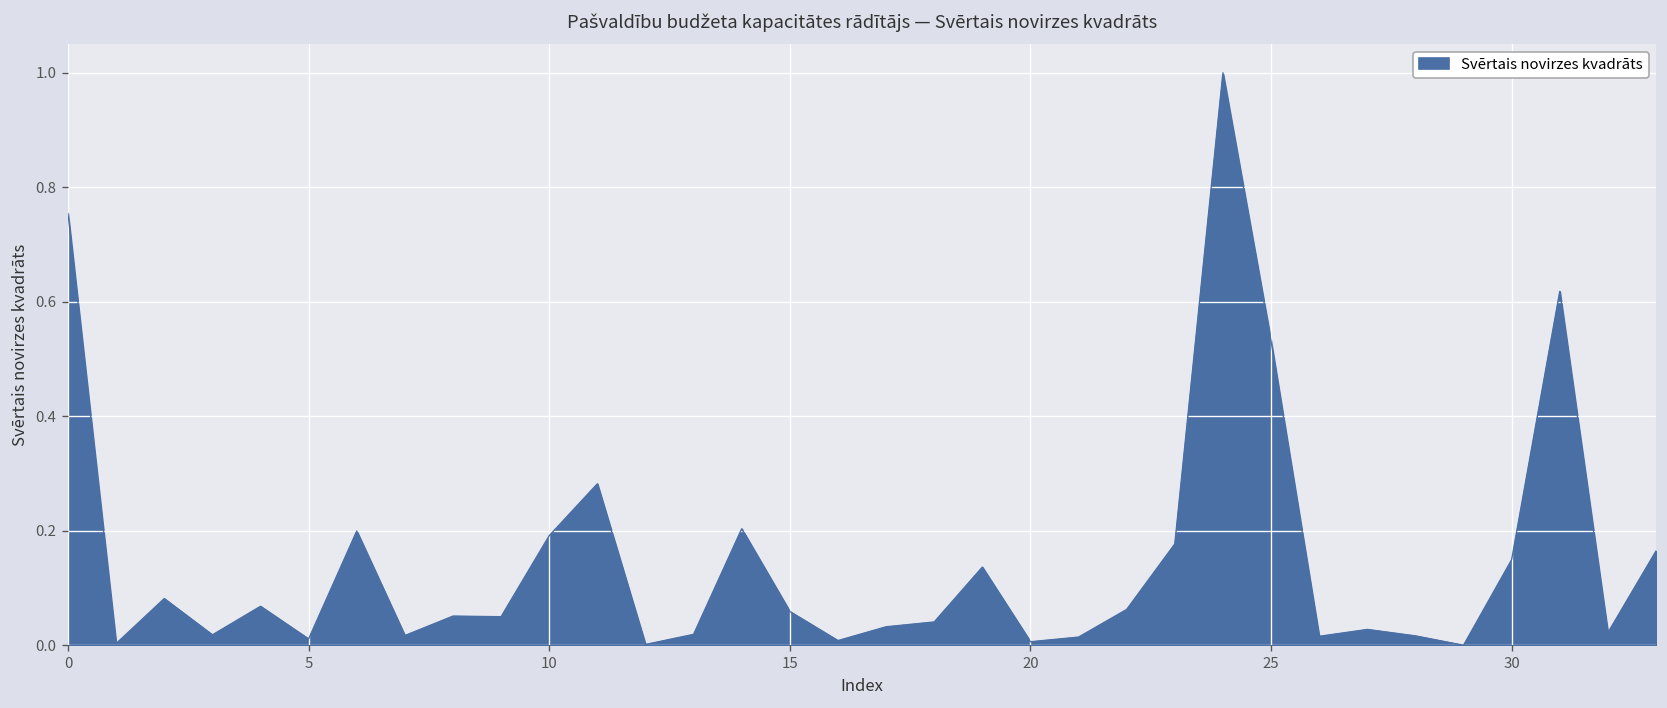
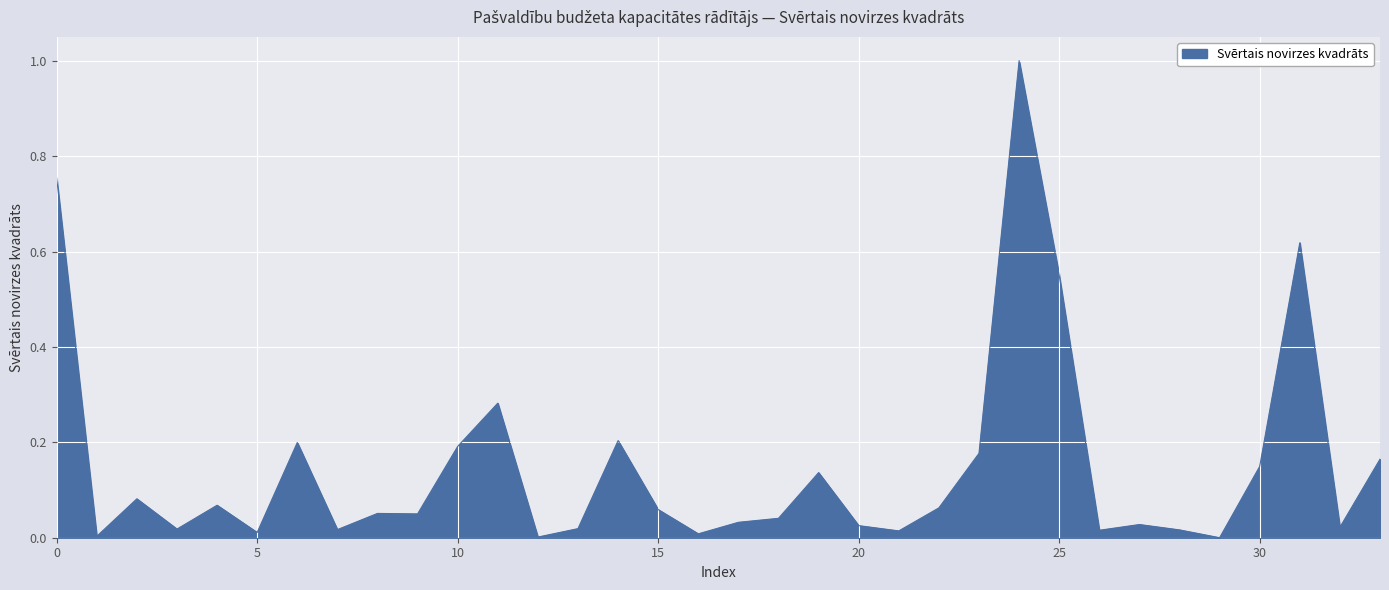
  {
    "0": 0.75,
    "5": 0.01,
    "10": 0.19,
    "15": 0.06,
-   "20": 0.01,
-   "25": 0.53,
+   "20": 0.03,
+   "25": 0.55,
    "30": 0.15
  }
